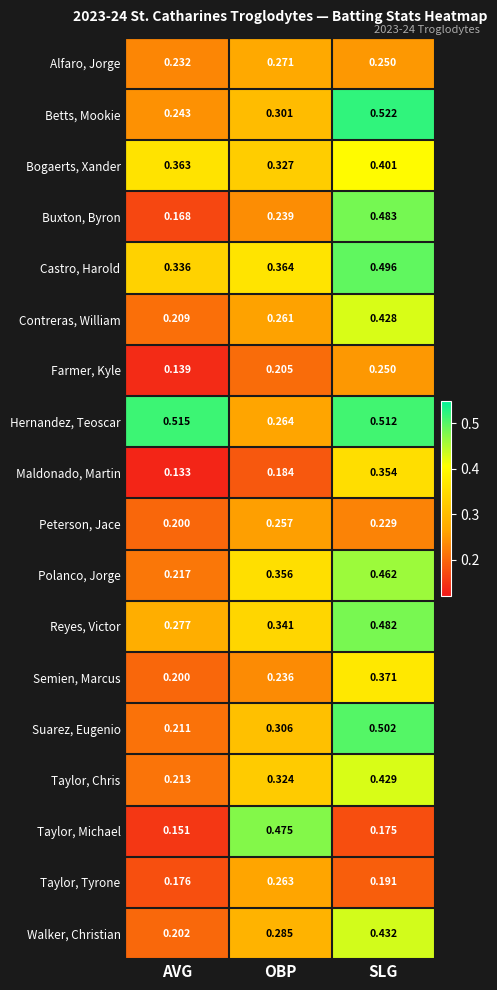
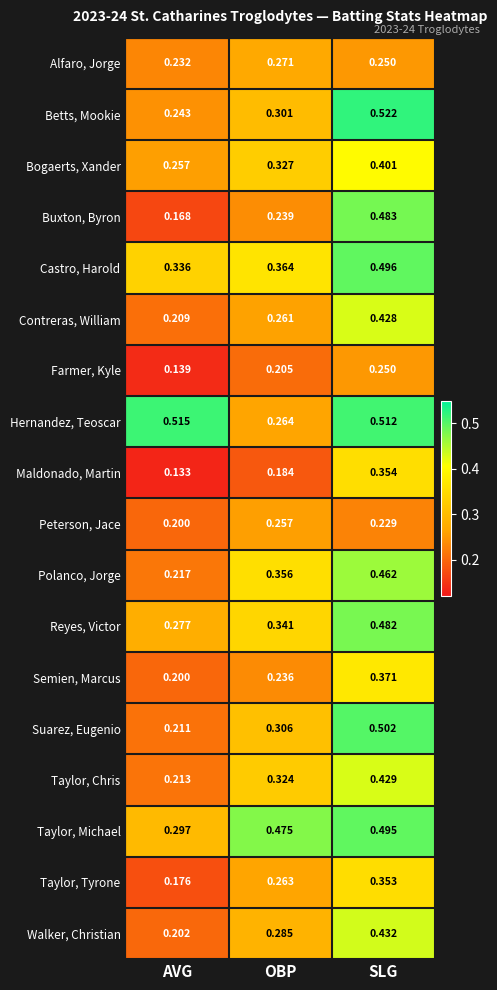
  {
    "Alfaro, Jorge": {
      "AVG": 0.232,
      "OBP": 0.271,
      "SLG": 0.250
    },
    "Betts, Mookie": {
      "AVG": 0.243,
      "OBP": 0.301,
      "SLG": 0.522
    },
    "Bogaerts, Xander": {
-     "AVG": 0.363,
+     "AVG": 0.257,
      "OBP": 0.327,
      "SLG": 0.401
    },
    "Buxton, Byron": {
      "AVG": 0.168,
      "OBP": 0.239,
      "SLG": 0.483
    },
    "Castro, Harold": {
      "AVG": 0.336,
      "OBP": 0.364,
      "SLG": 0.496
    },
    "Contreras, William": {
      "AVG": 0.209,
      "OBP": 0.261,
      "SLG": 0.428
    },
    "Farmer, Kyle": {
      "AVG": 0.139,
      "OBP": 0.205,
      "SLG": 0.250
    },
    "Hernandez, Teoscar": {
      "AVG": 0.515,
      "OBP": 0.264,
      "SLG": 0.512
    },
    "Maldonado, Martin": {
      "AVG": 0.133,
      "OBP": 0.184,
      "SLG": 0.354
    },
    "Peterson, Jace": {
      "AVG": 0.200,
      "OBP": 0.257,
      "SLG": 0.229
    },
    "Polanco, Jorge": {
      "AVG": 0.217,
      "OBP": 0.356,
      "SLG": 0.462
    },
    "Reyes, Victor": {
      "AVG": 0.277,
      "OBP": 0.341,
      "SLG": 0.482
    },
    "Semien, Marcus": {
      "AVG": 0.200,
      "OBP": 0.236,
      "SLG": 0.371
    },
    "Suarez, Eugenio": {
      "AVG": 0.211,
      "OBP": 0.306,
      "SLG": 0.502
    },
    "Taylor, Chris": {
      "AVG": 0.213,
      "OBP": 0.324,
      "SLG": 0.429
    },
    "Taylor, Michael": {
-     "AVG": 0.151,
+     "AVG": 0.297,
      "OBP": 0.475,
-     "SLG": 0.175
+     "SLG": 0.495
    },
    "Taylor, Tyrone": {
      "AVG": 0.176,
      "OBP": 0.263,
-     "SLG": 0.191
+     "SLG": 0.353
    },
    "Walker, Christian": {
      "AVG": 0.202,
      "OBP": 0.285,
      "SLG": 0.432
    }
  }
